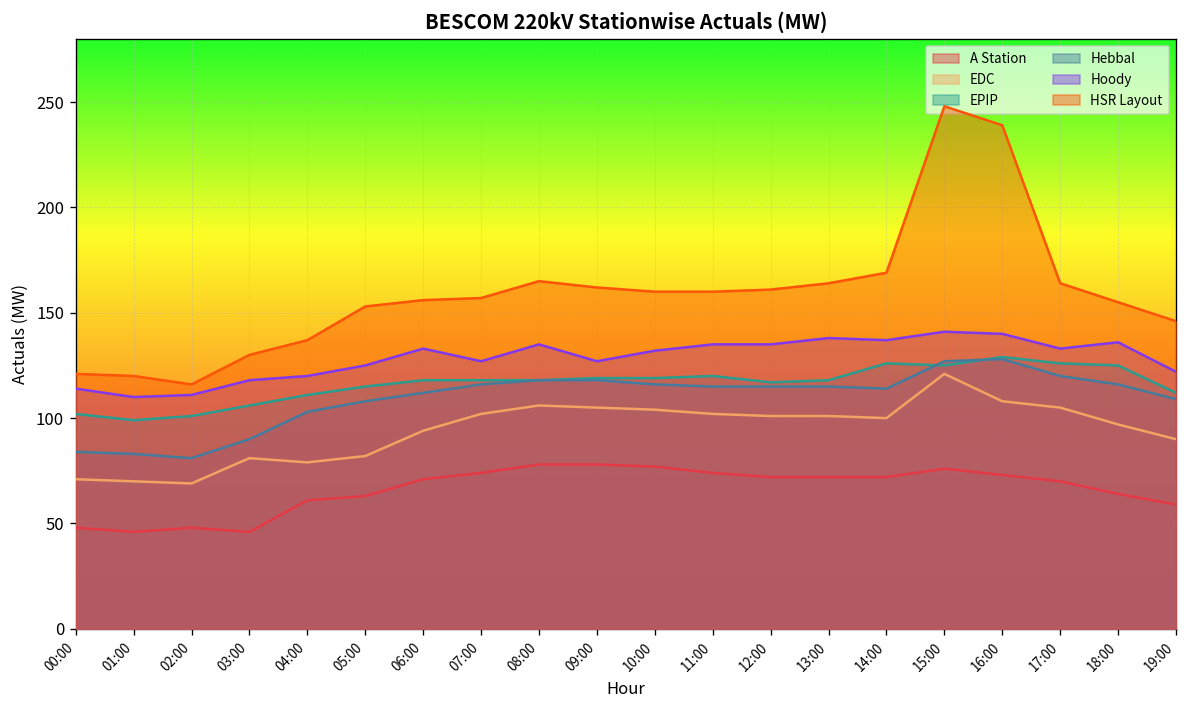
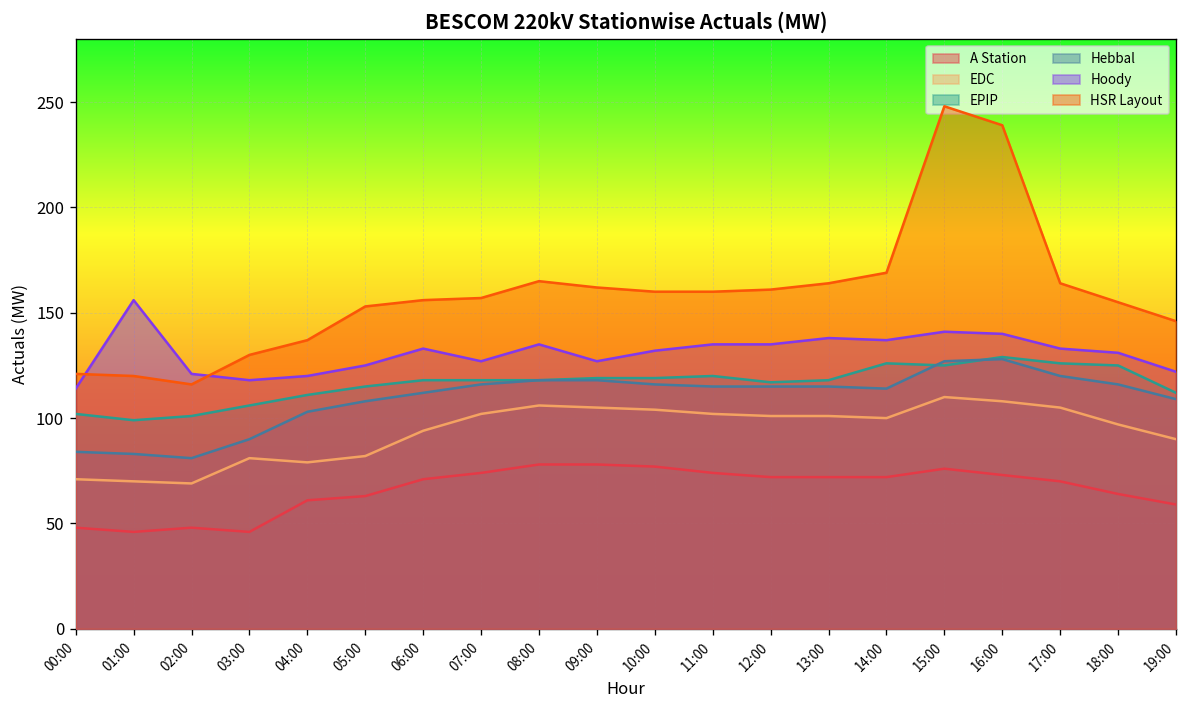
  {
    "EDC": {
      "00:00": 71,
      "01:00": 70,
      "02:00": 69,
      "03:00": 81,
      "04:00": 79,
      "05:00": 82,
      "06:00": 94,
      "07:00": 102,
      "08:00": 106,
      "09:00": 105,
      "10:00": 104,
      "11:00": 102,
      "12:00": 101,
      "13:00": 101,
      "14:00": 100,
-     "15:00": 121,
+     "15:00": 110,
      "16:00": 108,
      "17:00": 105,
      "18:00": 97,
      "19:00": 90
    },
    "Hoody": {
      "00:00": 114,
-     "01:00": 110,
-     "02:00": 111,
+     "01:00": 156,
+     "02:00": 121,
      "03:00": 118,
      "04:00": 120,
      "05:00": 125,
      "06:00": 133,
      "07:00": 127,
      "08:00": 135,
      "09:00": 127,
      "10:00": 132,
      "11:00": 135,
      "12:00": 135,
      "13:00": 138,
      "14:00": 137,
      "15:00": 141,
      "16:00": 140,
      "17:00": 133,
-     "18:00": 136,
+     "18:00": 131,
      "19:00": 122
    }
  }
